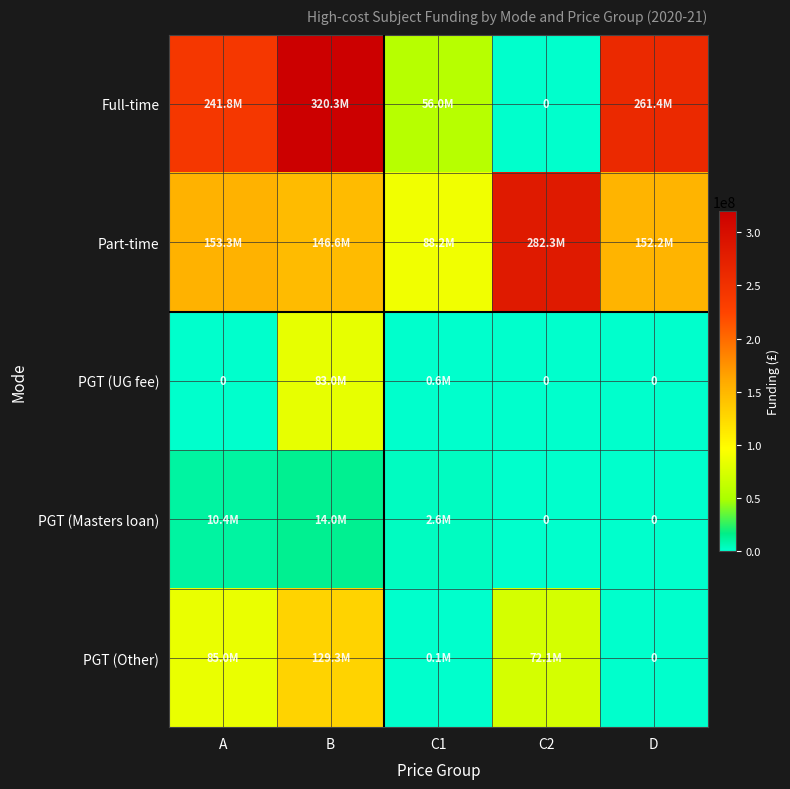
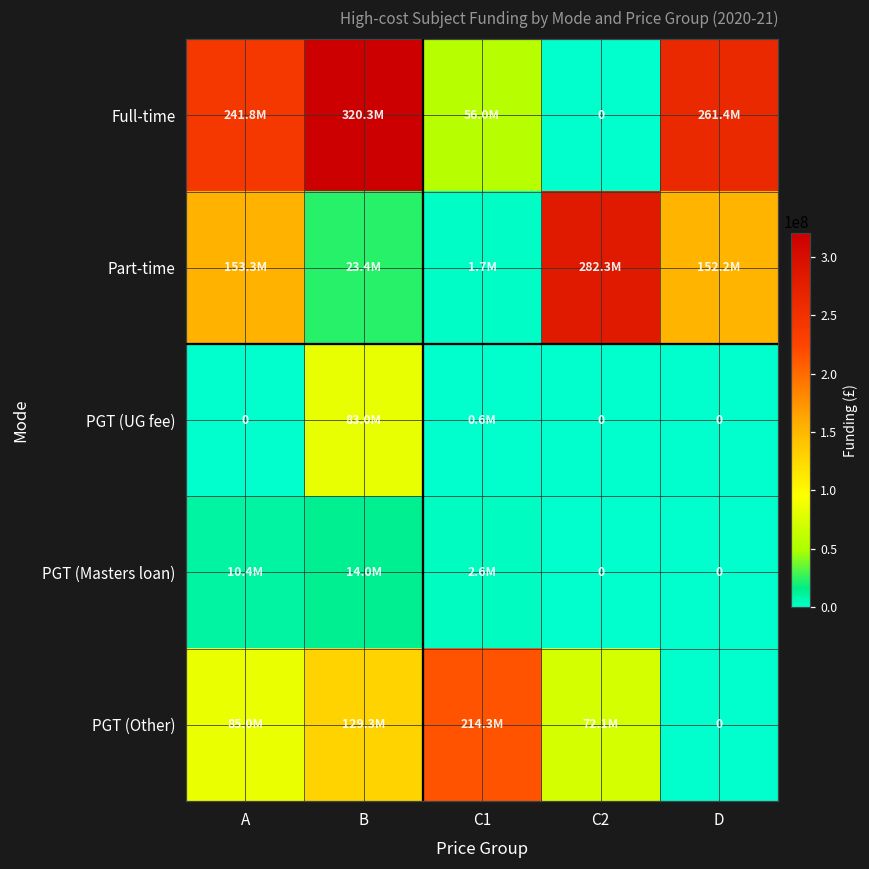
  {
    "Full-time": {
      "A": "241.8M",
      "B": "320.3M",
      "C1": "56.0M",
      "C2": "0",
      "D": "261.4M"
    },
    "Part-time": {
      "A": "153.3M",
-     "B": "146.6M",
-     "C1": "88.2M",
+     "B": "23.4M",
+     "C1": "1.7M",
      "C2": "282.3M",
      "D": "152.2M"
    },
    "PGT (UG fee)": {
      "A": "0",
      "B": "83.0M",
      "C1": "0.6M",
      "C2": "0",
      "D": "0"
    },
    "PGT (Masters loan)": {
      "A": "10.4M",
      "B": "14.0M",
      "C1": "2.6M",
      "C2": "0",
      "D": "0"
    },
    "PGT (Other)": {
      "A": "85.0M",
      "B": "129.3M",
-     "C1": "0.1M",
+     "C1": "214.3M",
      "C2": "72.1M",
      "D": "0"
    }
  }
